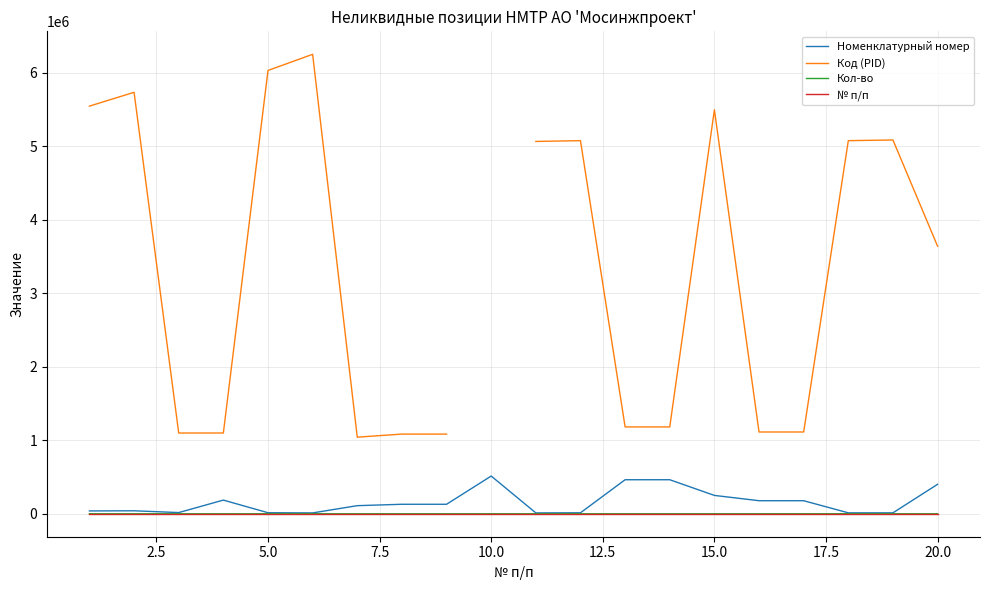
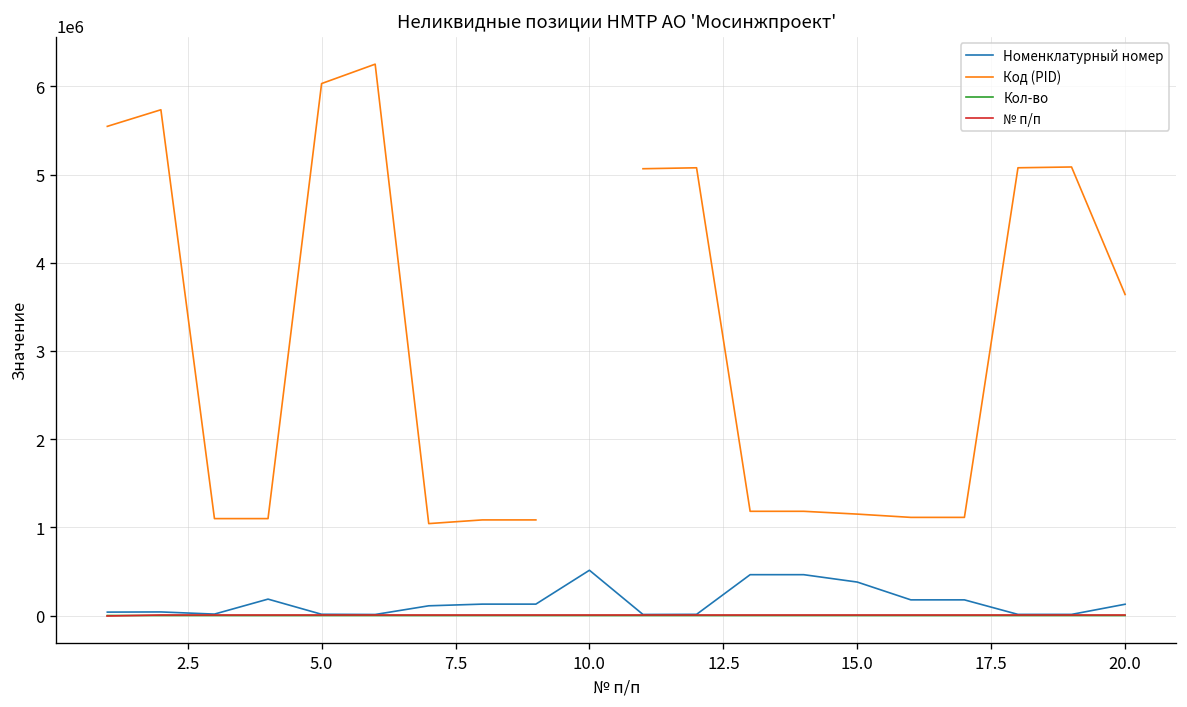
  {
    "Номенклатурный номер": {
      "10.0": 500000,
-     "15.0": 200000,
-     "20.0": 400000
+     "15.0": 400000,
+     "20.0": 100000
    },
    "Код (PID)": {
      "5.0": 6000000,
-     "15.0": 5500000,
+     "15.0": 1100000,
      "20.0": 3600000
    },
    "№ п/п": {
      "10.0": 0,
      "15.0": 0,
      "20.0": 0
    }
  }
